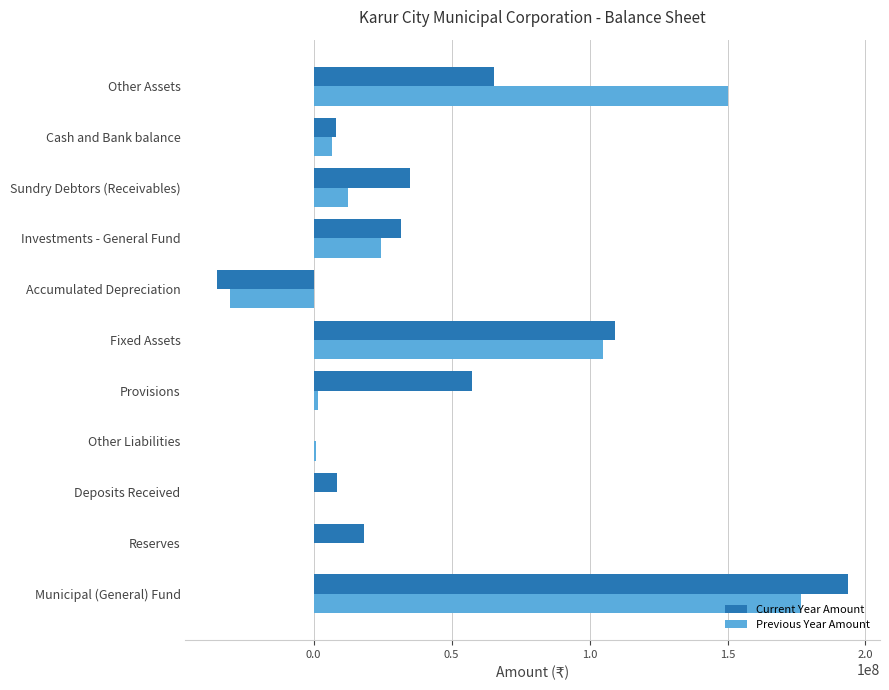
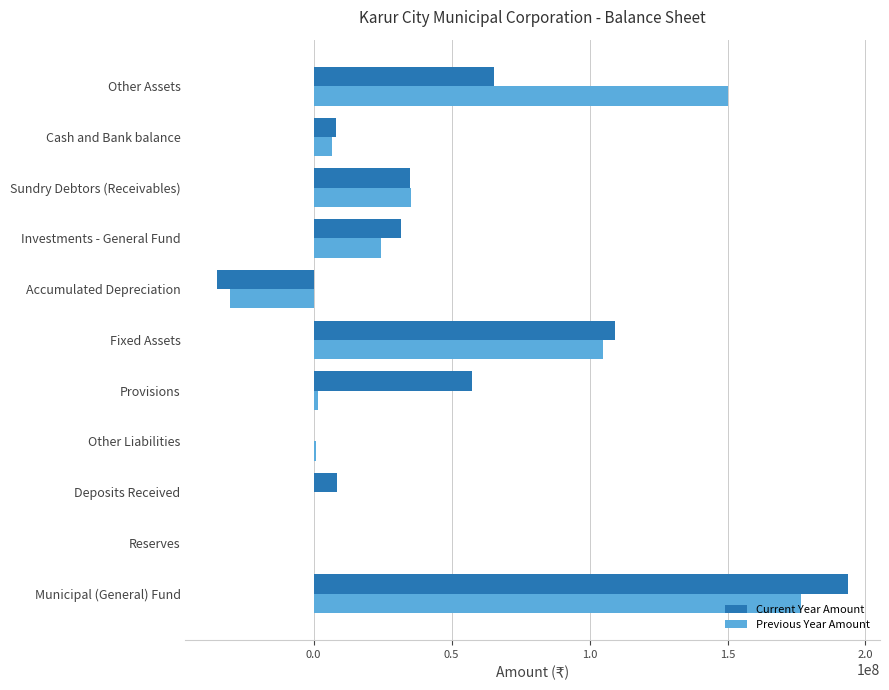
  {
    "Current Year Amount": {
      "Other Assets": 66000000,
      "Cash and Bank balance": 8000000,
      "Sundry Debtors (Receivables)": 35000000,
      "Investments - General Fund": 32000000,
      "Accumulated Depreciation": -35000000,
      "Fixed Assets": 109000000,
      "Provisions": 58000000,
      "Deposits Received": 9000000,
-     "Reserves": 18000000,
+     "Reserves": 0,
      "Municipal (General) Fund": 194000000
    },
    "Previous Year Amount": {
      "Other Assets": 150000000,
      "Cash and Bank balance": 7000000,
-     "Sundry Debtors (Receivables)": 13000000,
+     "Sundry Debtors (Receivables)": 35000000,
      "Investments - General Fund": 24000000,
      "Accumulated Depreciation": -30000000,
      "Fixed Assets": 105000000,
      "Provisions": 1000000,
      "Other Liabilities": 1000000,
      "Municipal (General) Fund": 177000000
    }
  }
